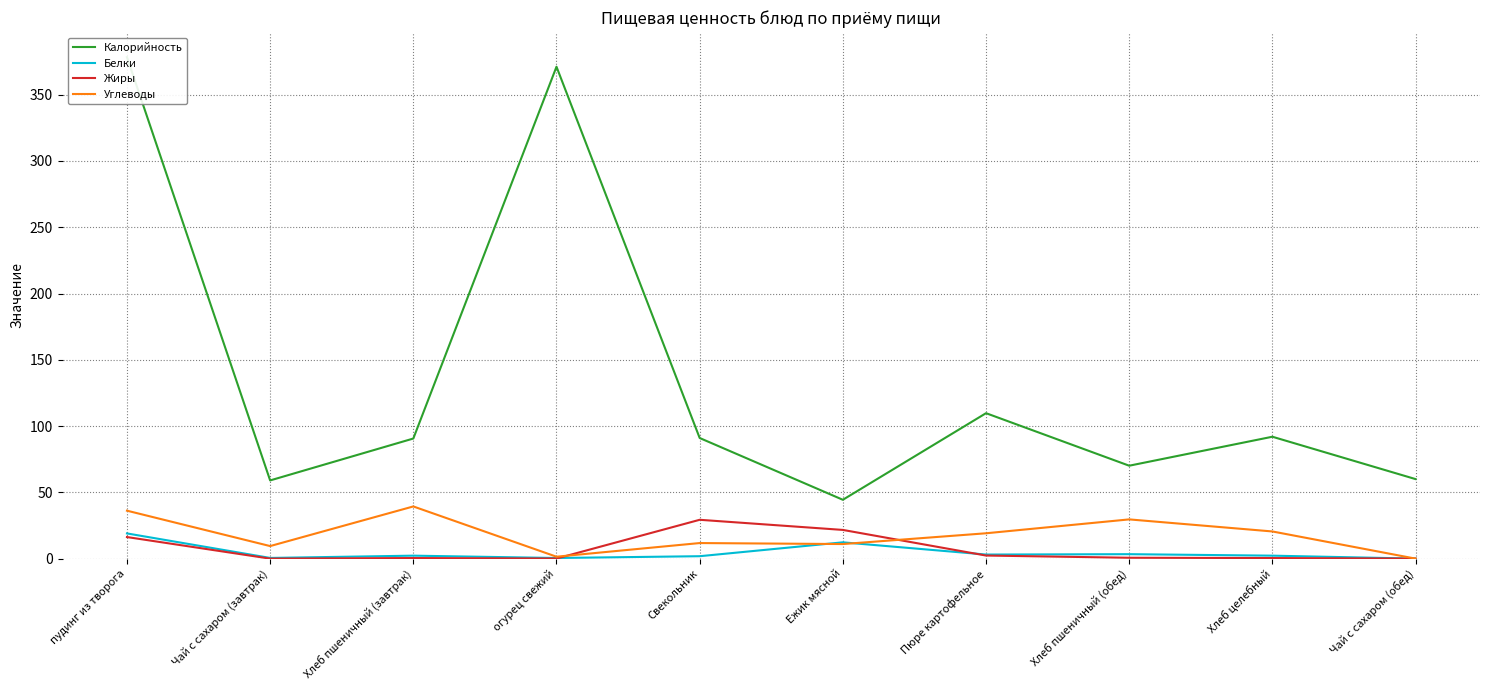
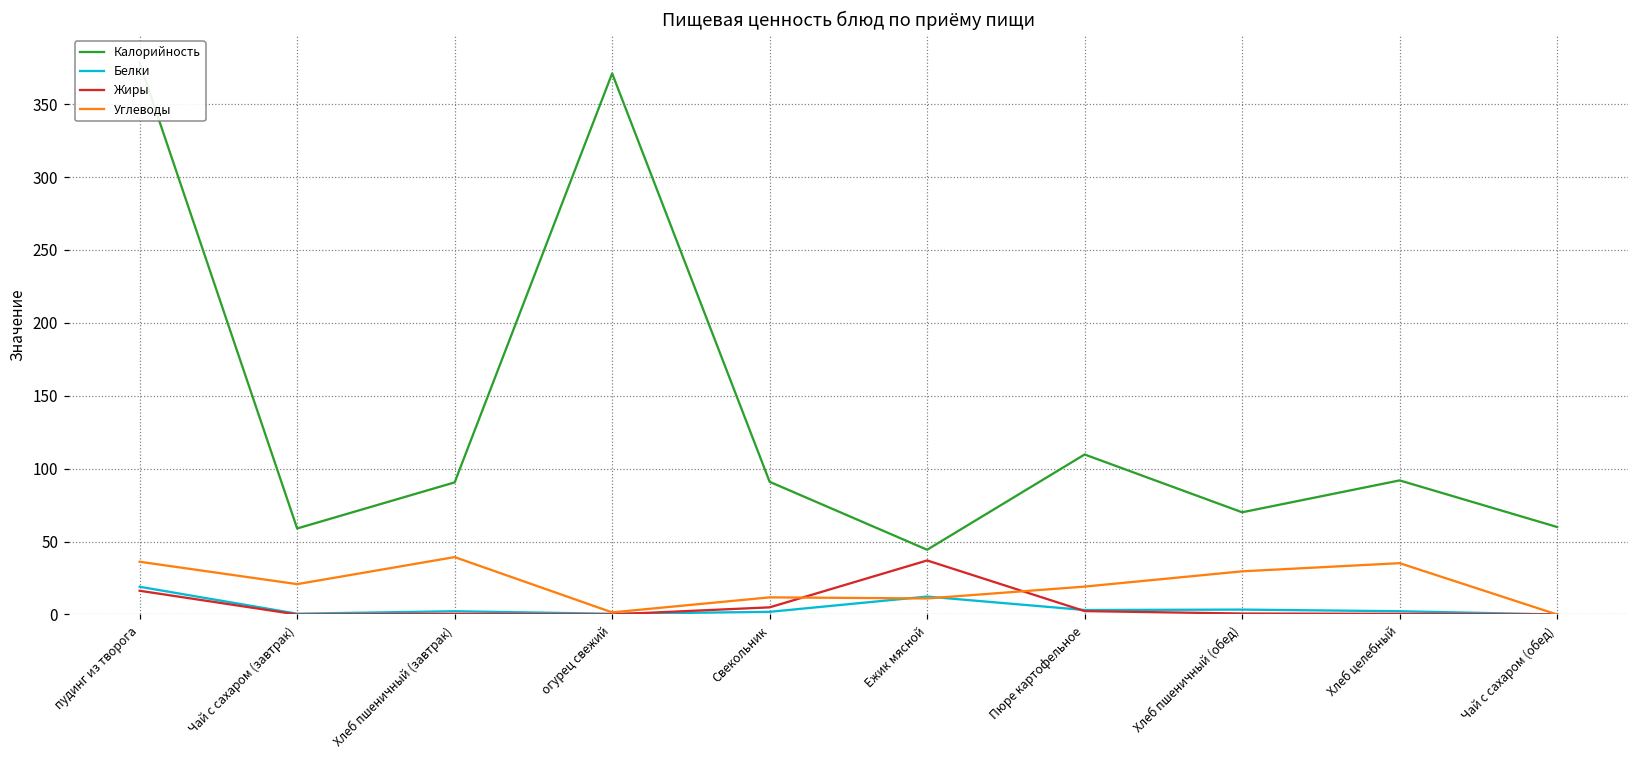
  {
    "Калорийность": {
      "Чай с сахаром (завтрак)": 59,
      "Хлеб пшеничный (завтрак)": 91,
      "огурец свежий": 371,
      "Свекольник": 91,
      "Ежик мясной": 44,
      "Пюре картофельное": 110,
      "Хлеб пшеничный (обед)": 70,
      "Хлеб целебный": 92,
      "Чай с сахаром (обед)": 60
    },
    "Белки": {
      "пудинг из творога": 19,
      "Свекольник": 2,
      "Хлеб пшеничный (обед)": 3
    },
    "Жиры": {
      "пудинг из творога": 16,
-     "Свекольник": 29,
-     "Ежик мясной": 22,
+     "Свекольник": 5,
+     "Ежик мясной": 37,
      "Хлеб пшеничный (обед)": 1
    },
    "Углеводы": {
      "пудинг из творога": 36,
-     "Чай с сахаром (завтрак)": 9,
+     "Чай с сахаром (завтрак)": 21,
      "Хлеб пшеничный (завтрак)": 39,
      "Свекольник": 12,
      "Пюре картофельное": 19,
      "Хлеб пшеничный (обед)": 30,
-     "Хлеб целебный": 21
+     "Хлеб целебный": 35
    }
  }
